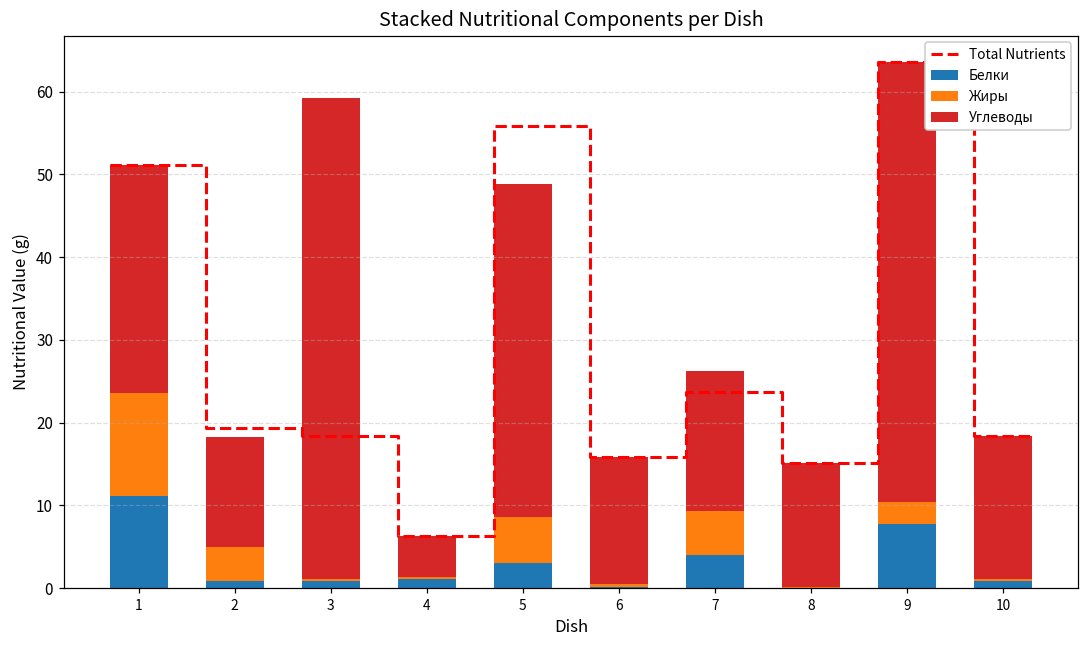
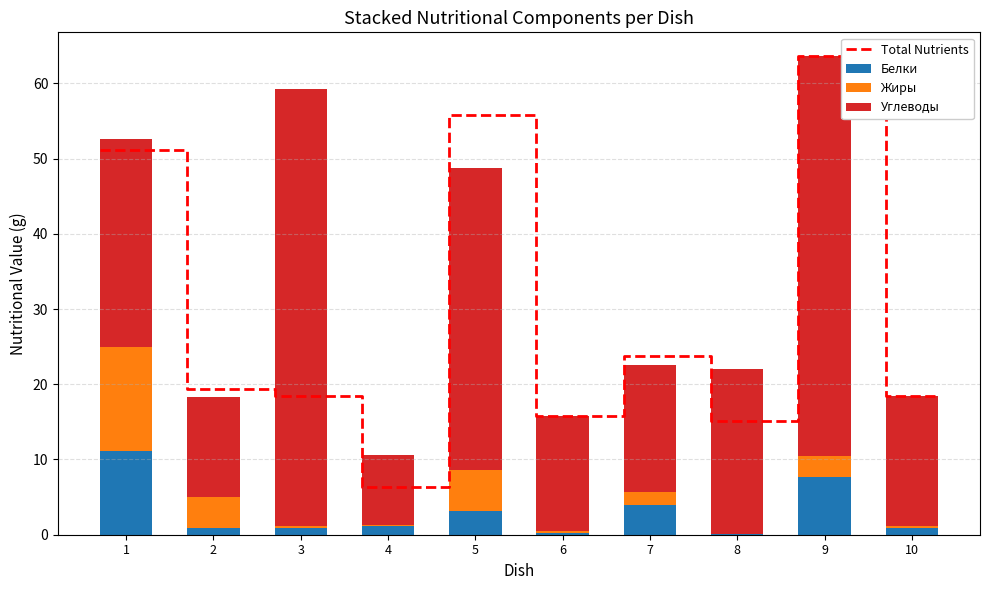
  {
    "Белки": {
      "1": 11,
      "2": 1,
      "3": 1,
      "4": 1,
      "5": 3,
      "7": 4,
      "9": 8,
      "10": 1
    },
    "Жиры": {
-     "1": 12,
+     "1": 14,
      "2": 4,
      "5": 6,
      "6": 0,
-     "7": 5,
+     "7": 2,
      "9": 3
    },
    "Углеводы": {
      "1": 28,
      "2": 13,
      "3": 58,
-     "4": 5,
+     "4": 9,
      "5": 40,
      "6": 15,
      "7": 17,
-     "8": 15,
+     "8": 22,
      "9": 53,
      "10": 17
    }
  }
